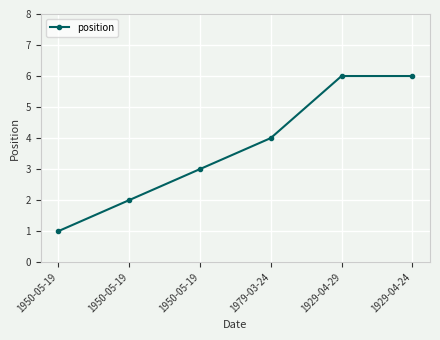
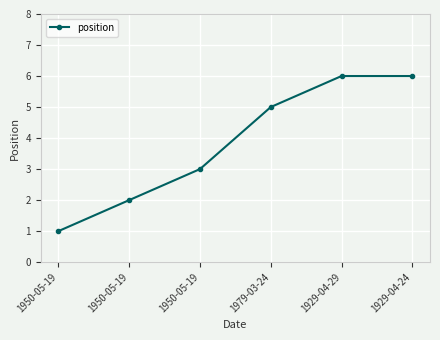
  {
-   "1979-03-24": 4,
+   "1979-03-24": 5,
    "1929-04-29": 6,
    "1929-04-24": 6
  }
